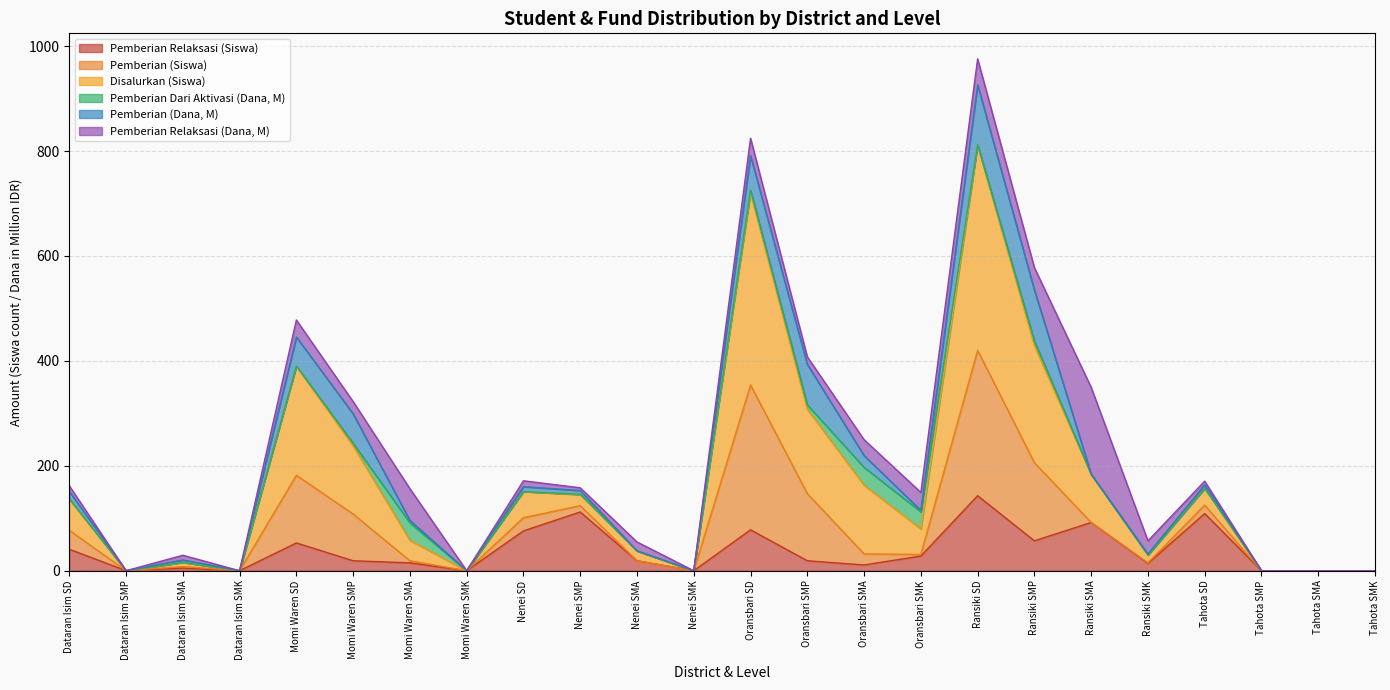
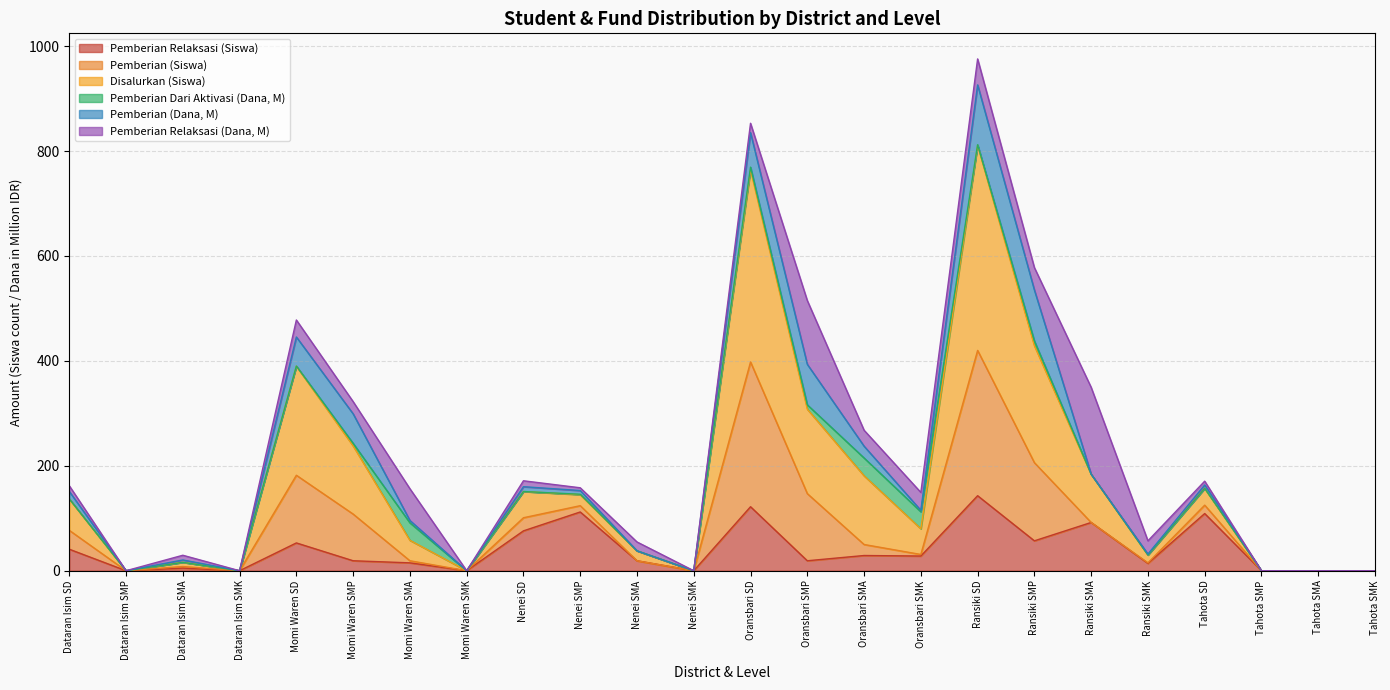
  {
    "Pemberian Relaksasi (Siswa)": {
      "Dataran Isim SD": 40,
      "Momi Waren SD": 50,
      "Momi Waren SMP": 20,
      "Nenei SD": 80,
      "Nenei SMP": 110,
-     "Oransbari SD": 80,
+     "Oransbari SD": 120,
      "Oransbari SMP": 20,
-     "Oransbari SMA": 10,
+     "Oransbari SMA": 30,
      "Ransiki SD": 140,
      "Ransiki SMP": 60,
      "Tahota SD": 110
    },
    "Pemberian Dari Aktivasi (Dana, M)": {
      "Momi Waren SMP": 0,
      "Oransbari SD": 10,
      "Oransbari SMP": 10,
      "Oransbari SMA": 30,
      "Ransiki SMP": 10
    },
    "Pemberian (Dana, M)": {
      "Dataran Isim SD": 10,
      "Momi Waren SD": 60,
      "Momi Waren SMP": 60,
      "Nenei SD": 10,
      "Nenei SMP": 10,
      "Oransbari SD": 70,
      "Oransbari SMP": 80,
      "Oransbari SMA": 20,
      "Ransiki SD": 110,
      "Ransiki SMP": 100,
      "Tahota SD": 10
    },
    "Pemberian Relaksasi (Dana, M)": {
      "Dataran Isim SD": 10,
      "Dataran Isim SMA": 10,
      "Momi Waren SD": 30,
      "Momi Waren SMP": 20,
      "Momi Waren SMA": 60,
      "Nenei SD": 10,
      "Nenei SMP": 10,
      "Nenei SMA": 20,
-     "Oransbari SD": 30,
-     "Oransbari SMP": 10,
+     "Oransbari SD": 20,
+     "Oransbari SMP": 120,
      "Oransbari SMA": 30,
      "Oransbari SMK": 30,
      "Ransiki SD": 50,
      "Ransiki SMP": 40,
      "Ransiki SMA": 170,
      "Ransiki SMK": 30,
      "Tahota SD": 10
    }
  }
